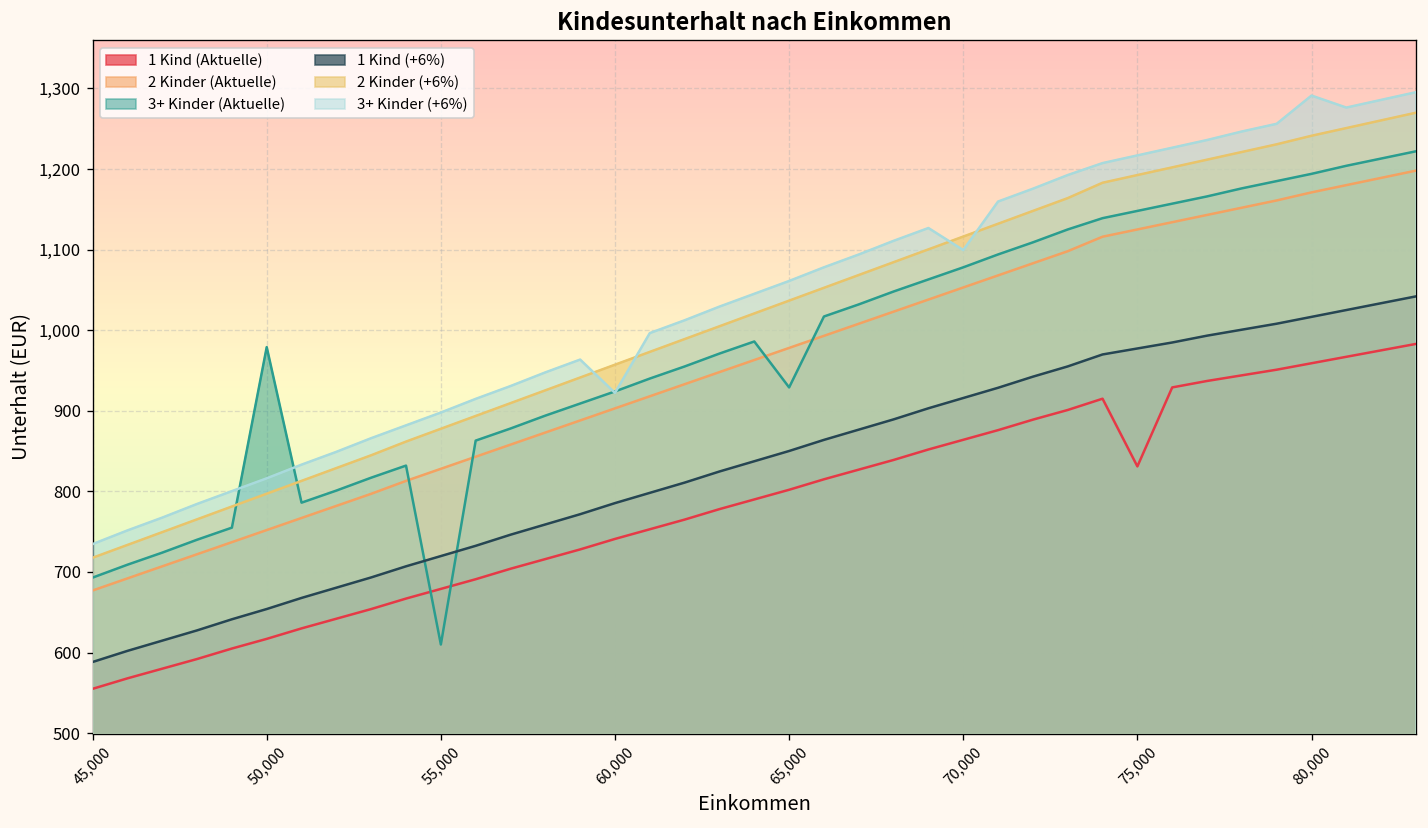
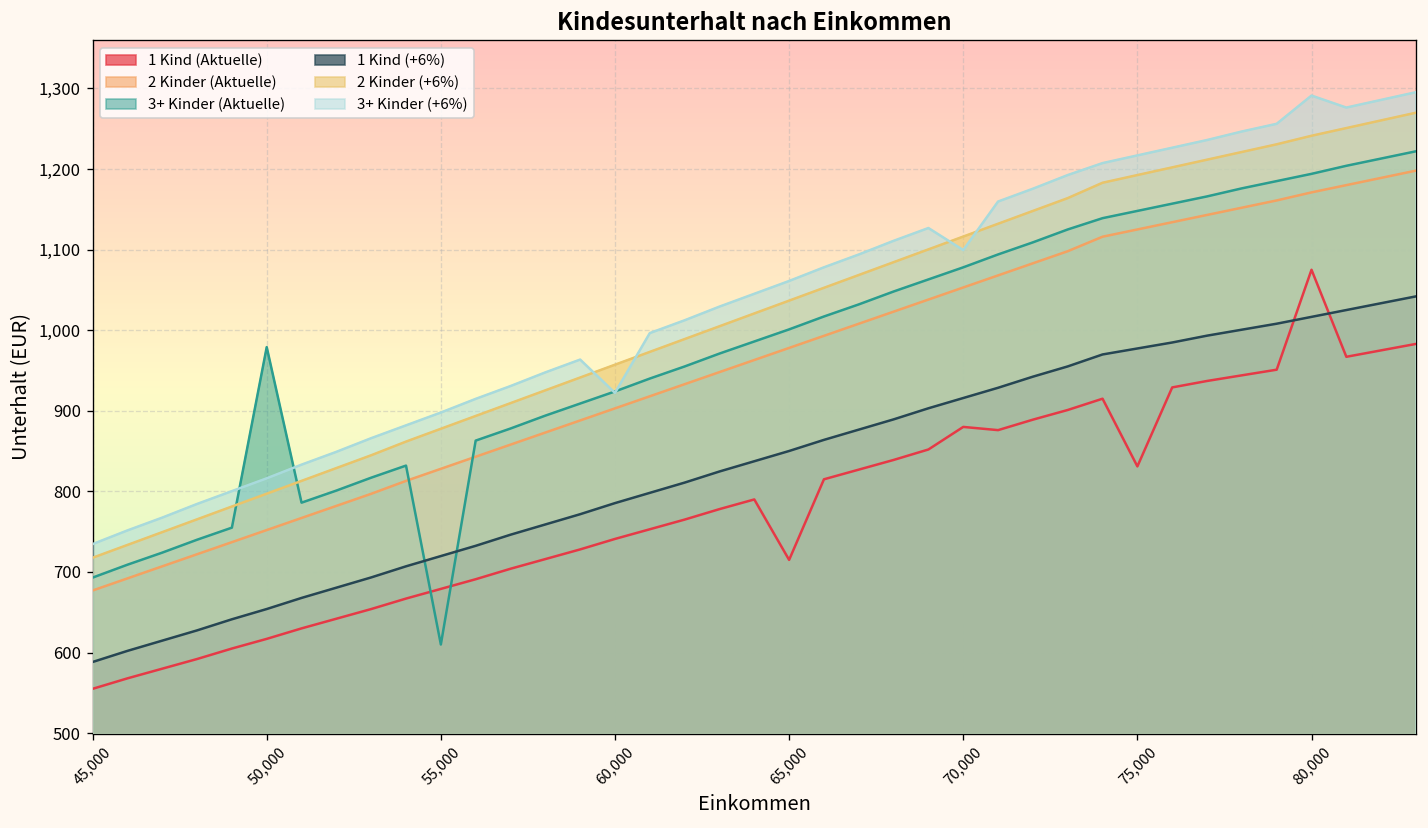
  {
    "1 Kind (Aktuelle)": {
      "45,000": "560",
      "50,000": "620",
      "55,000": "680",
      "60,000": "740",
-     "65,000": "800",
-     "70,000": "860",
+     "65,000": "720",
+     "70,000": "880",
      "75,000": "830",
-     "80,000": "960"
+     "80,000": "1,080"
    },
    "3+ Kinder (Aktuelle)": {
      "45,000": "690",
      "50,000": "980",
      "55,000": "610",
-     "65,000": "930",
+     "65,000": "1,000",
      "70,000": "1,080",
      "75,000": "1,150",
      "80,000": "1,190"
    },
    "1 Kind (+6%)": {
      "45,000": "590",
      "50,000": "650",
      "55,000": "720",
      "60,000": "790",
      "65,000": "850",
      "70,000": "920",
      "75,000": "980",
      "80,000": "1,020"
    },
    "3+ Kinder (+6%)": {
      "45,000": "730",
      "50,000": "820",
      "55,000": "900",
      "65,000": "1,060",
      "70,000": "1,100",
      "75,000": "1,220",
      "80,000": "1,290"
    }
  }
